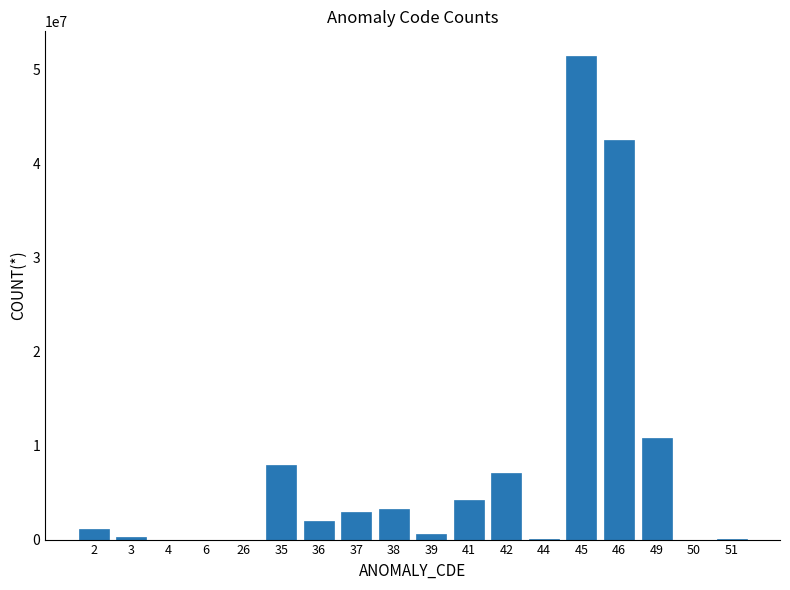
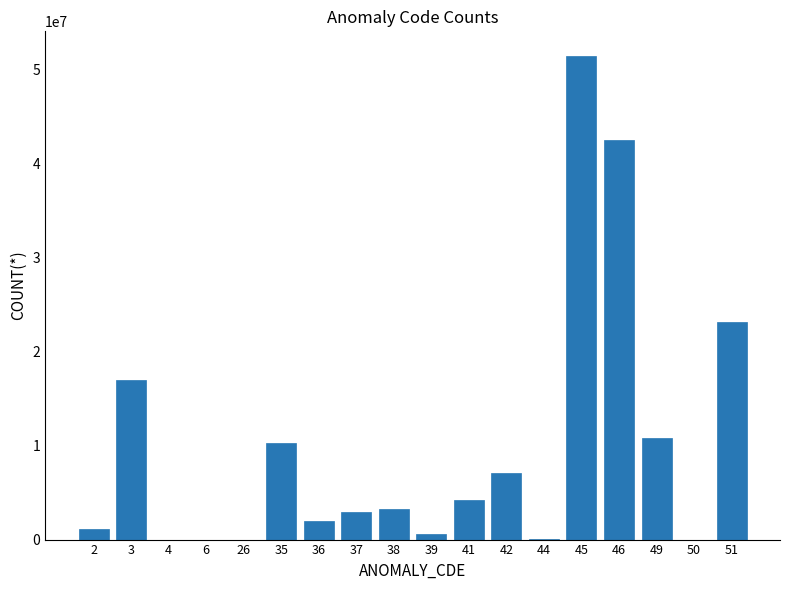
  {
    "2": 1000000,
-   "3": 0,
-   "35": 8000000,
+   "3": 17000000,
+   "35": 10000000,
    "36": 2000000,
    "37": 3000000,
    "38": 3000000,
    "39": 1000000,
    "41": 4000000,
    "42": 7000000,
    "45": 51000000,
    "46": 42000000,
    "49": 11000000,
-   "51": 0
+   "51": 23000000
  }
